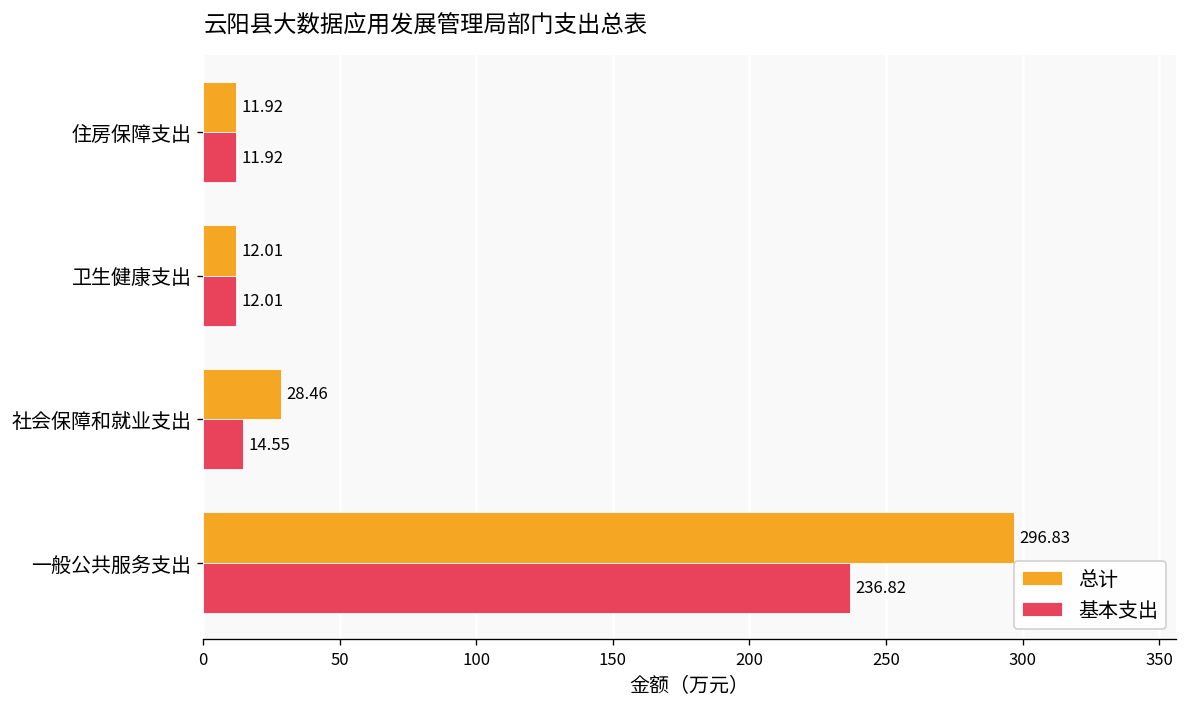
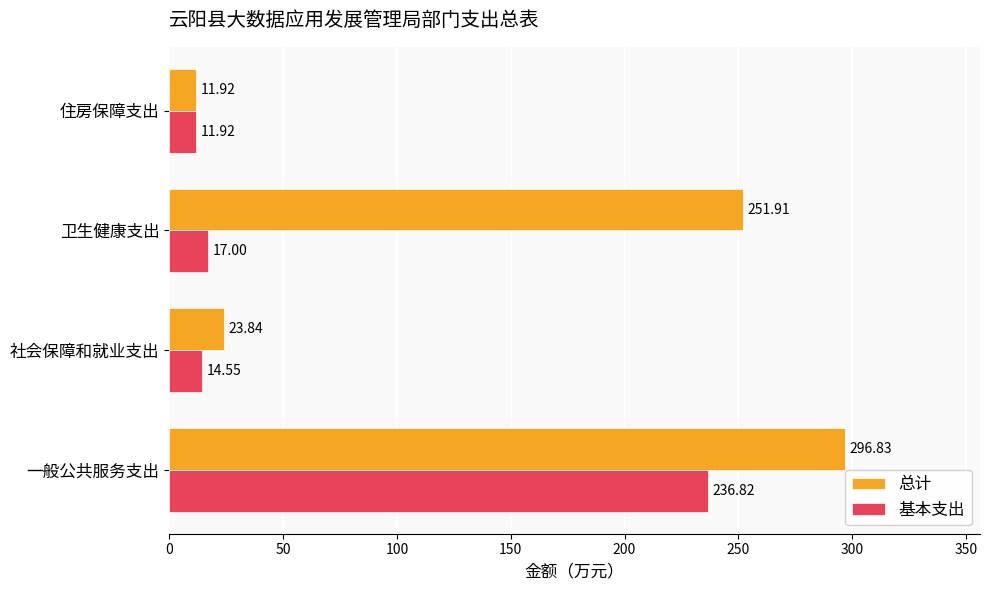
  {
    "总计": {
      "住房保障支出": 11.92,
-     "卫生健康支出": 12.01,
-     "社会保障和就业支出": 28.46,
+     "卫生健康支出": 251.91,
+     "社会保障和就业支出": 23.84,
      "一般公共服务支出": 296.83
    },
    "基本支出": {
      "住房保障支出": 11.92,
-     "卫生健康支出": 12.01,
+     "卫生健康支出": 17.00,
      "社会保障和就业支出": 14.55,
      "一般公共服务支出": 236.82
    }
  }
